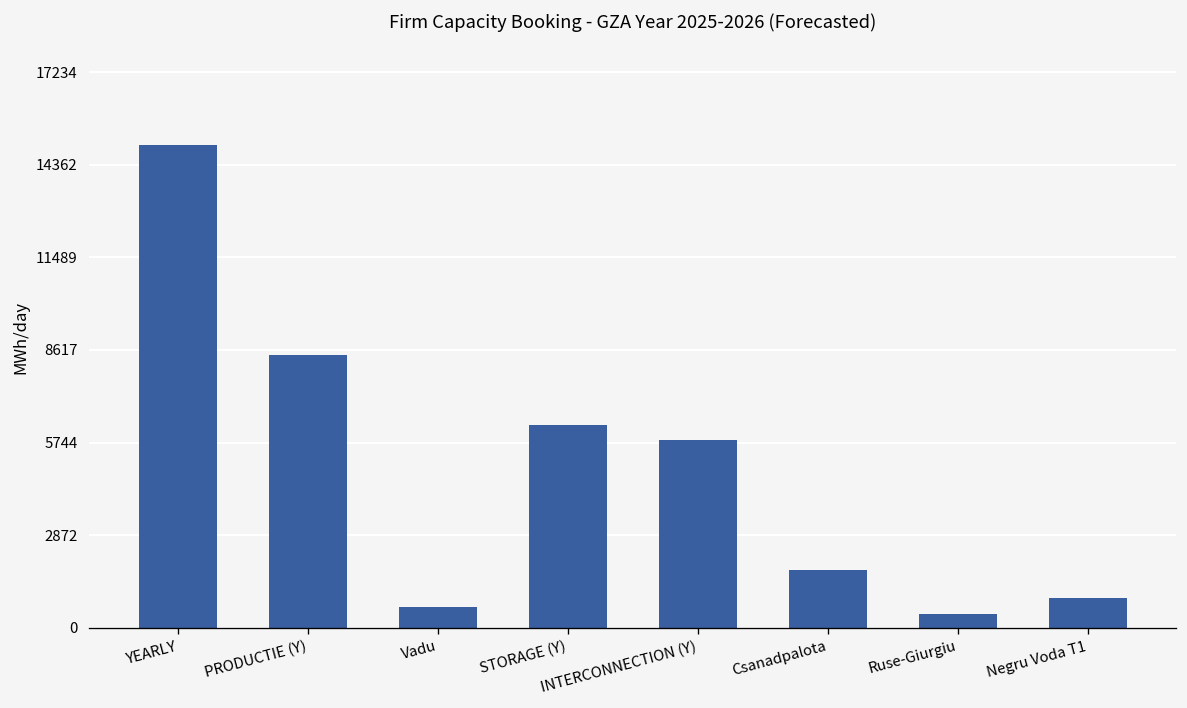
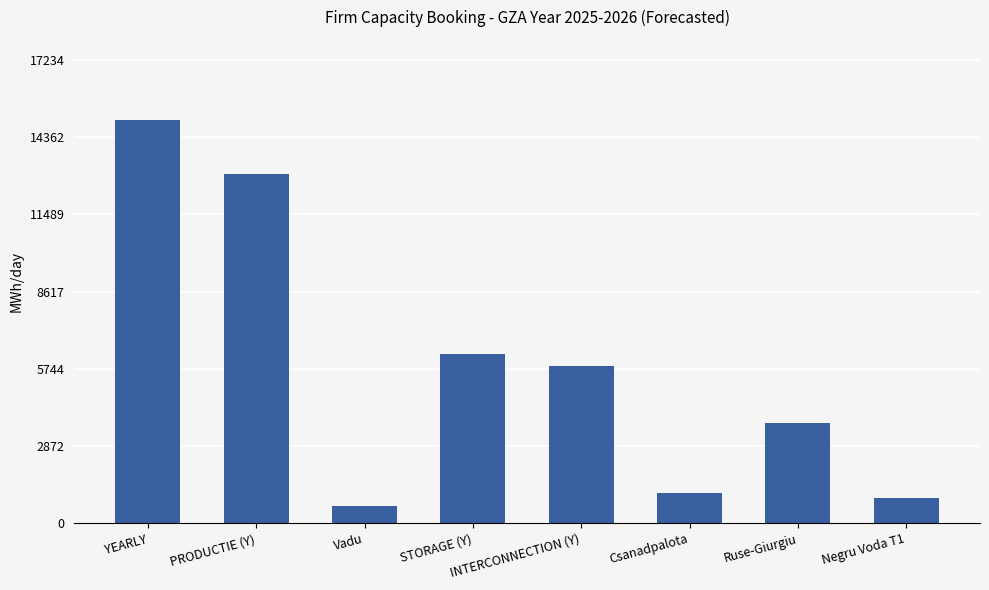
  {
    "YEARLY": 15000,
-   "PRODUCTIE (Y)": 8500,
+   "PRODUCTIE (Y)": 13000,
    "Vadu": 600,
    "STORAGE (Y)": 6300,
    "INTERCONNECTION (Y)": 5800,
-   "Csanadpalota": 1800,
-   "Ruse-Giurgiu": 400,
+   "Csanadpalota": 1100,
+   "Ruse-Giurgiu": 3700,
    "Negru Voda T1": 900
  }
